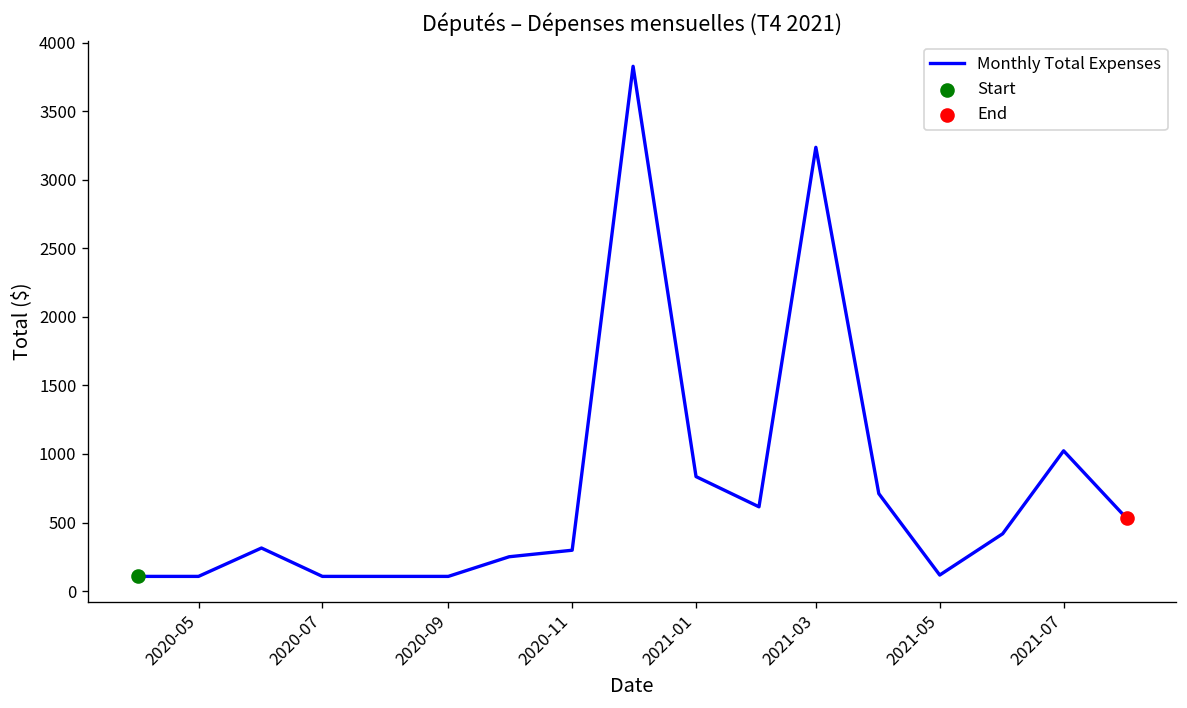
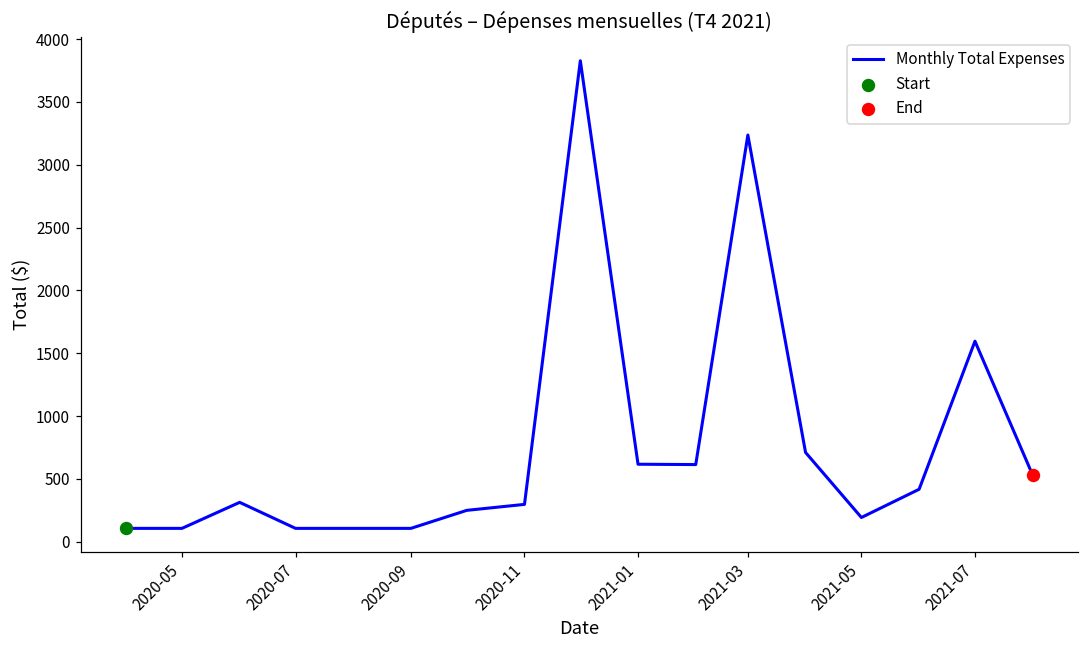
  {
    "Monthly Total Expenses": {
      "2020-05": 110,
      "2020-07": 110,
      "2020-09": 110,
      "2020-11": 300,
-     "2021-01": 830,
+     "2021-01": 620,
      "2021-03": 3240,
-     "2021-05": 120,
-     "2021-07": 1020
+     "2021-05": 190,
+     "2021-07": 1600
    }
  }
